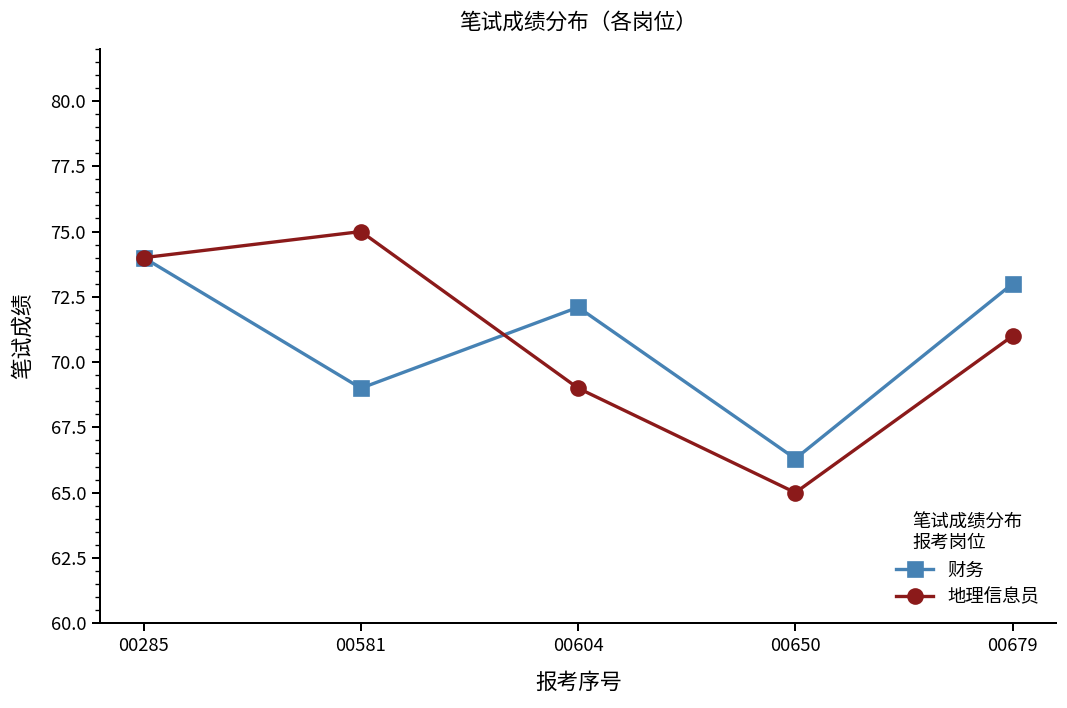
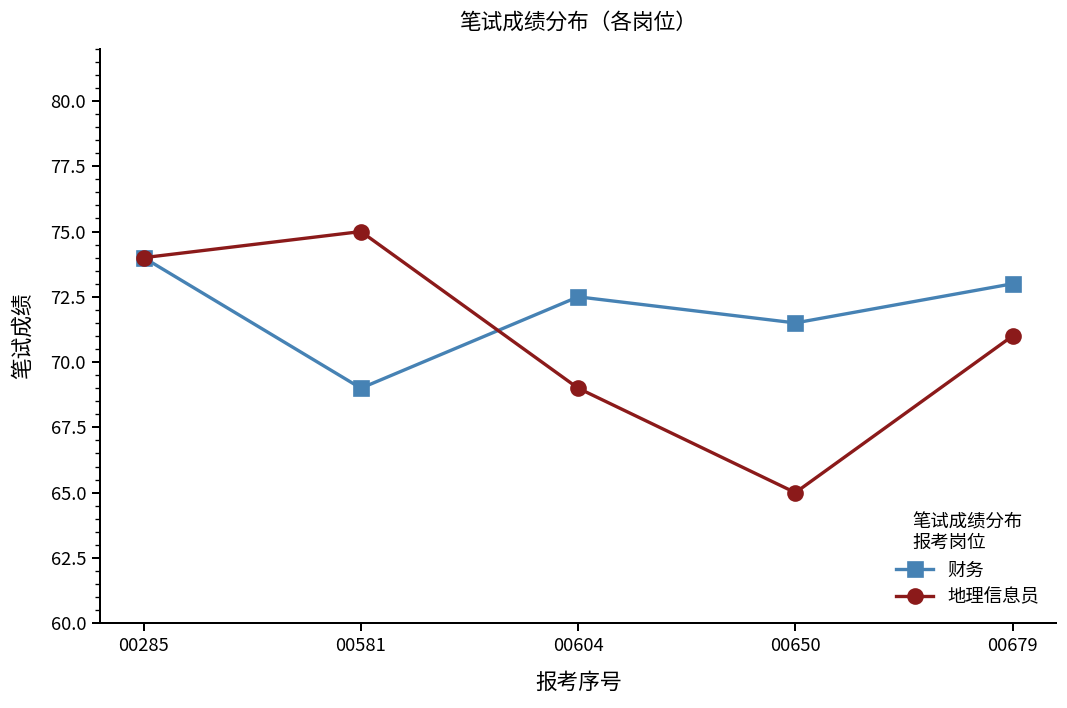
  {
    "财务": {
      "00581": 69.0,
-     "00604": 72.1,
-     "00650": 66.3,
+     "00604": 72.5,
+     "00650": 71.5,
      "00679": 73.0
    },
    "地理信息员": {
      "00581": 75.0,
      "00604": 69.0,
      "00650": 65.0,
      "00679": 71.0
    }
  }
